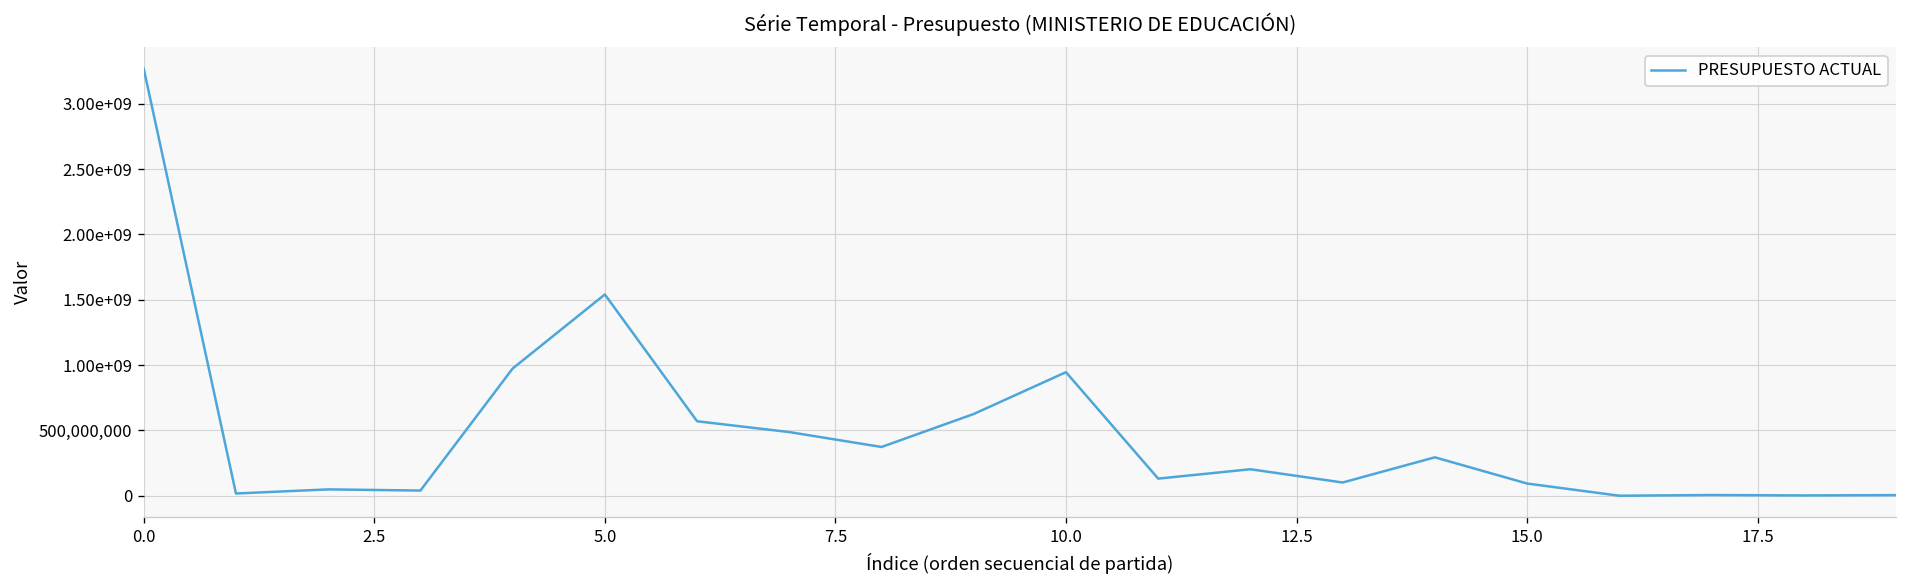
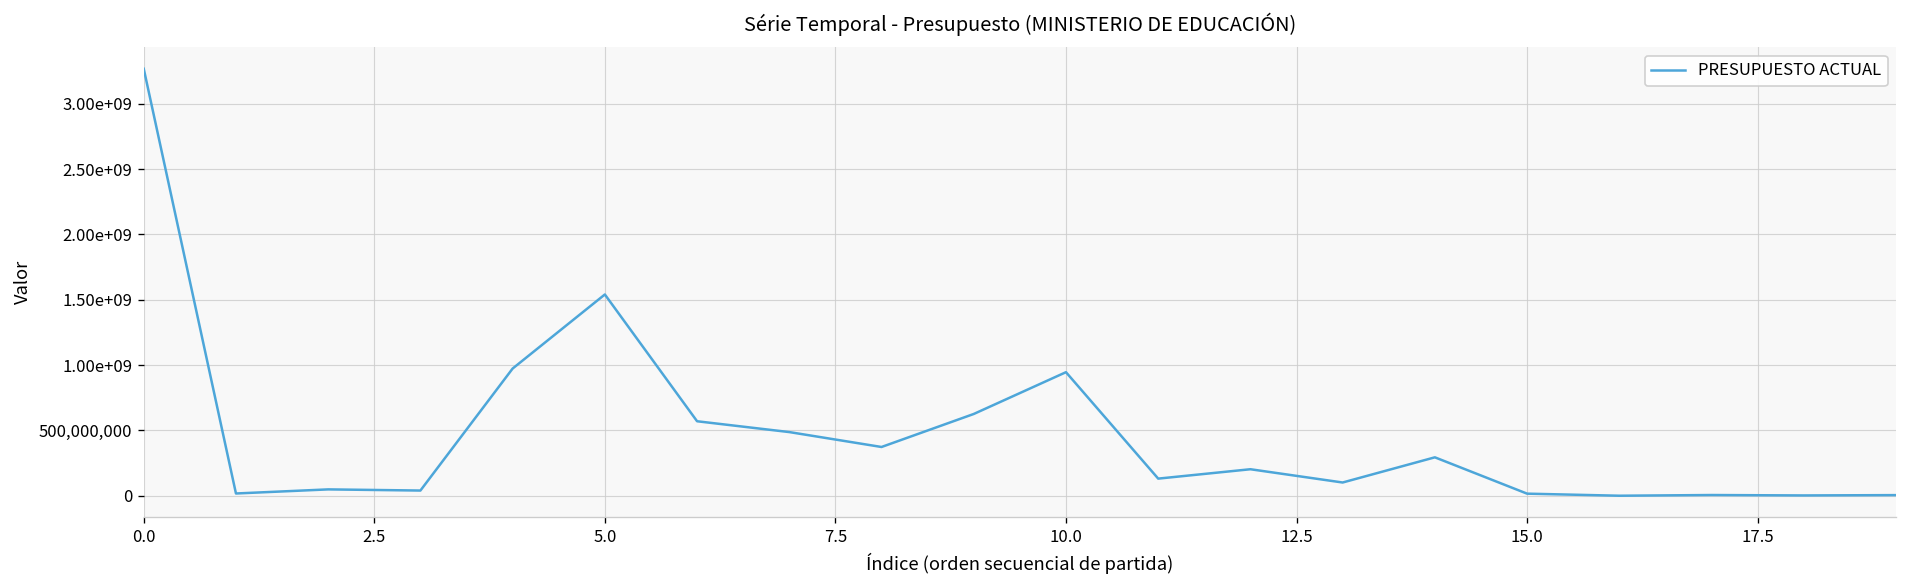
  {
    "0.0": "3,270,000,000",
    "5.0": "1,540,000,000",
    "10.0": "950,000,000",
-   "15.0": "90,000,000"
+   "15.0": "20,000,000"
  }
